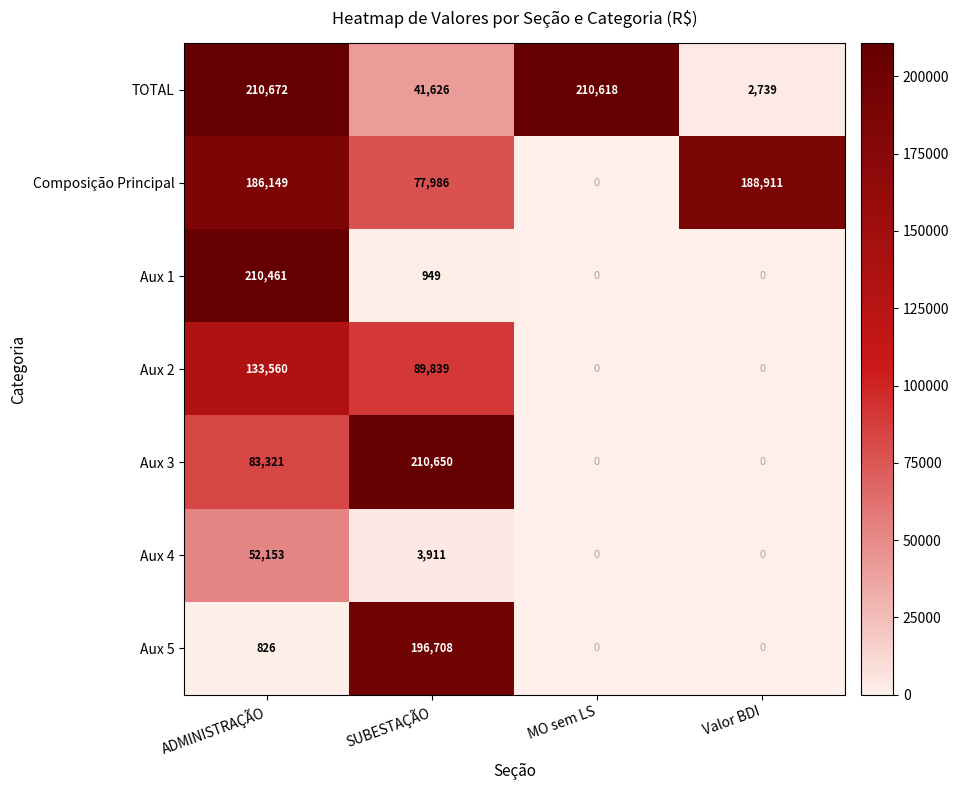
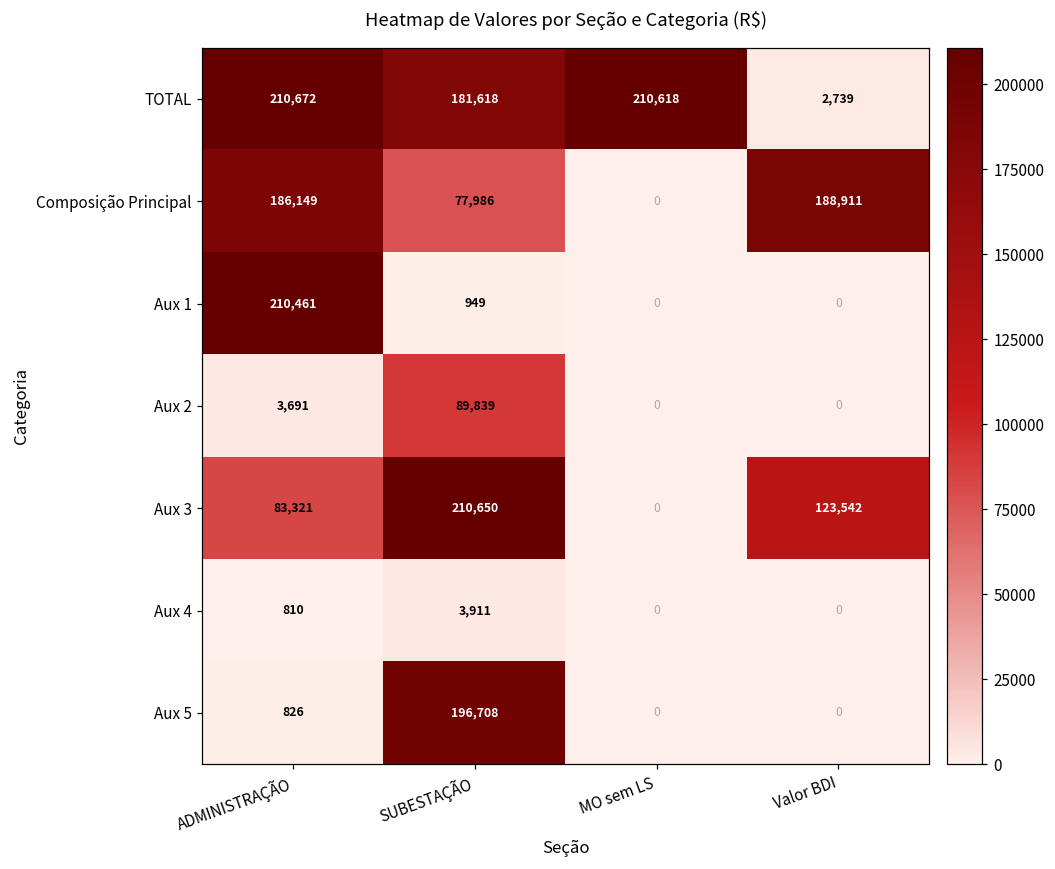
  {
    "TOTAL": {
      "ADMINISTRAÇÃO": "210,672",
-     "SUBESTAÇÃO": "41,626",
+     "SUBESTAÇÃO": "181,618",
      "MO sem LS": "210,618",
      "Valor BDI": "2,739"
    },
    "Composição Principal": {
      "ADMINISTRAÇÃO": "186,149",
      "SUBESTAÇÃO": "77,986",
      "MO sem LS": "0",
      "Valor BDI": "188,911"
    },
    "Aux 1": {
      "ADMINISTRAÇÃO": "210,461",
      "SUBESTAÇÃO": "949",
      "MO sem LS": "0",
      "Valor BDI": "0"
    },
    "Aux 2": {
-     "ADMINISTRAÇÃO": "133,560",
+     "ADMINISTRAÇÃO": "3,691",
      "SUBESTAÇÃO": "89,839",
      "MO sem LS": "0",
      "Valor BDI": "0"
    },
    "Aux 3": {
      "ADMINISTRAÇÃO": "83,321",
      "SUBESTAÇÃO": "210,650",
      "MO sem LS": "0",
-     "Valor BDI": "0"
+     "Valor BDI": "123,542"
    },
    "Aux 4": {
-     "ADMINISTRAÇÃO": "52,153",
+     "ADMINISTRAÇÃO": "810",
      "SUBESTAÇÃO": "3,911",
      "MO sem LS": "0",
      "Valor BDI": "0"
    },
    "Aux 5": {
      "ADMINISTRAÇÃO": "826",
      "SUBESTAÇÃO": "196,708",
      "MO sem LS": "0",
      "Valor BDI": "0"
    }
  }
